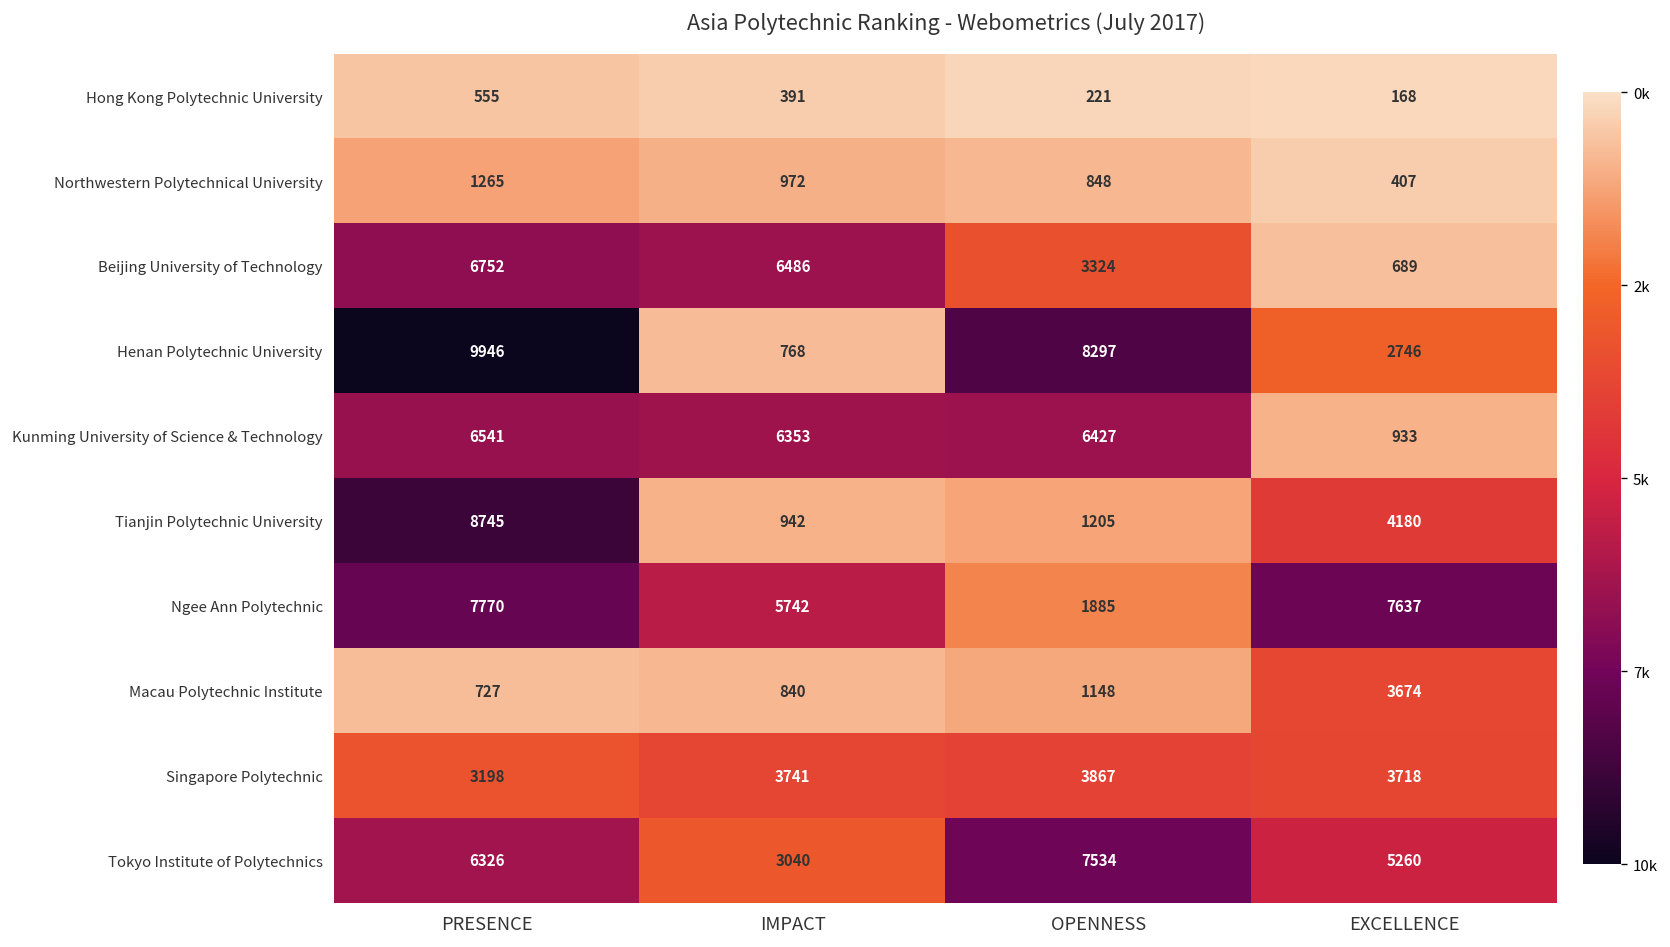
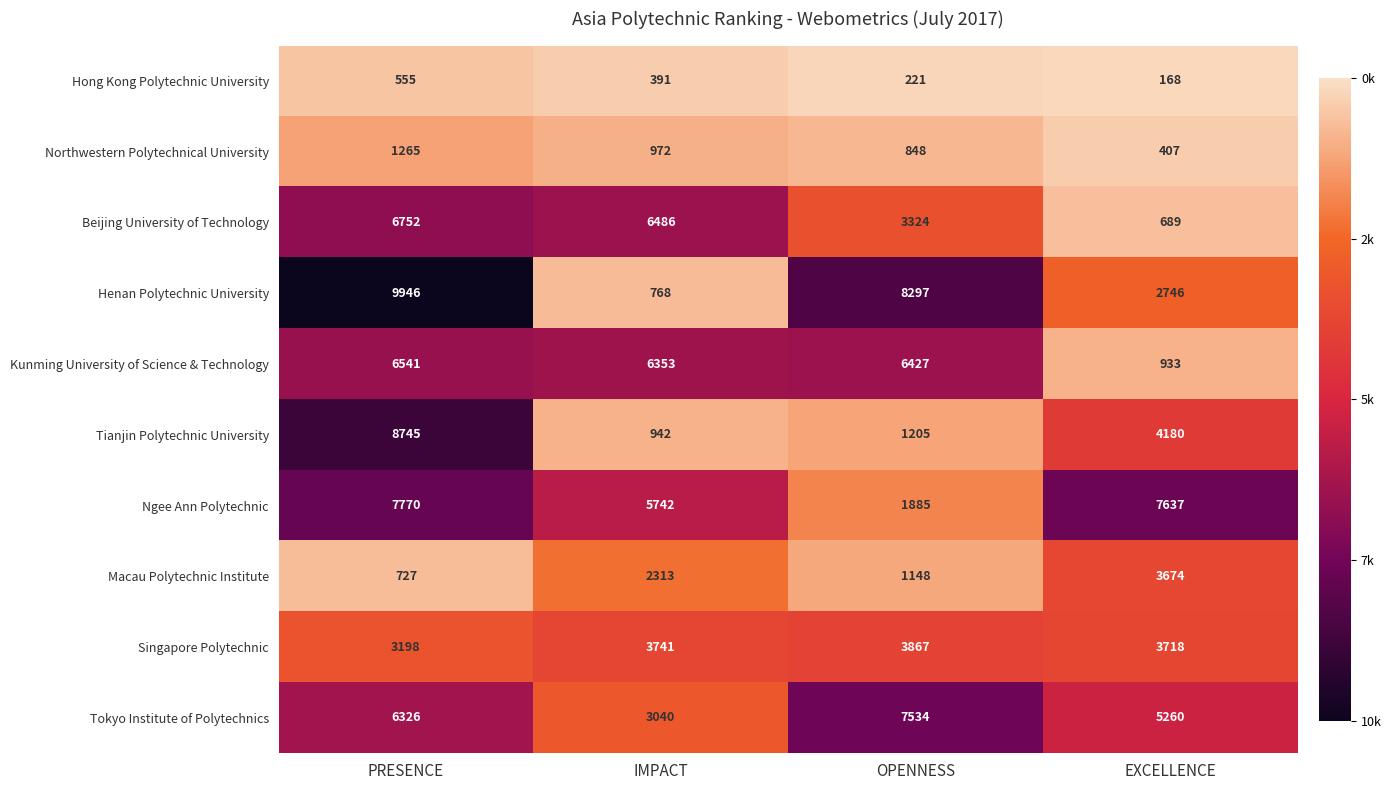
  {
    "Hong Kong Polytechnic University": {
      "PRESENCE": 555,
      "IMPACT": 391,
      "OPENNESS": 221,
      "EXCELLENCE": 168
    },
    "Northwestern Polytechnical University": {
      "PRESENCE": 1265,
      "IMPACT": 972,
      "OPENNESS": 848,
      "EXCELLENCE": 407
    },
    "Beijing University of Technology": {
      "PRESENCE": 6752,
      "IMPACT": 6486,
      "OPENNESS": 3324,
      "EXCELLENCE": 689
    },
    "Henan Polytechnic University": {
      "PRESENCE": 9946,
      "IMPACT": 768,
      "OPENNESS": 8297,
      "EXCELLENCE": 2746
    },
    "Kunming University of Science & Technology": {
      "PRESENCE": 6541,
      "IMPACT": 6353,
      "OPENNESS": 6427,
      "EXCELLENCE": 933
    },
    "Tianjin Polytechnic University": {
      "PRESENCE": 8745,
      "IMPACT": 942,
      "OPENNESS": 1205,
      "EXCELLENCE": 4180
    },
    "Ngee Ann Polytechnic": {
      "PRESENCE": 7770,
      "IMPACT": 5742,
      "OPENNESS": 1885,
      "EXCELLENCE": 7637
    },
    "Macau Polytechnic Institute": {
      "PRESENCE": 727,
-     "IMPACT": 840,
+     "IMPACT": 2313,
      "OPENNESS": 1148,
      "EXCELLENCE": 3674
    },
    "Singapore Polytechnic": {
      "PRESENCE": 3198,
      "IMPACT": 3741,
      "OPENNESS": 3867,
      "EXCELLENCE": 3718
    },
    "Tokyo Institute of Polytechnics": {
      "PRESENCE": 6326,
      "IMPACT": 3040,
      "OPENNESS": 7534,
      "EXCELLENCE": 5260
    }
  }
